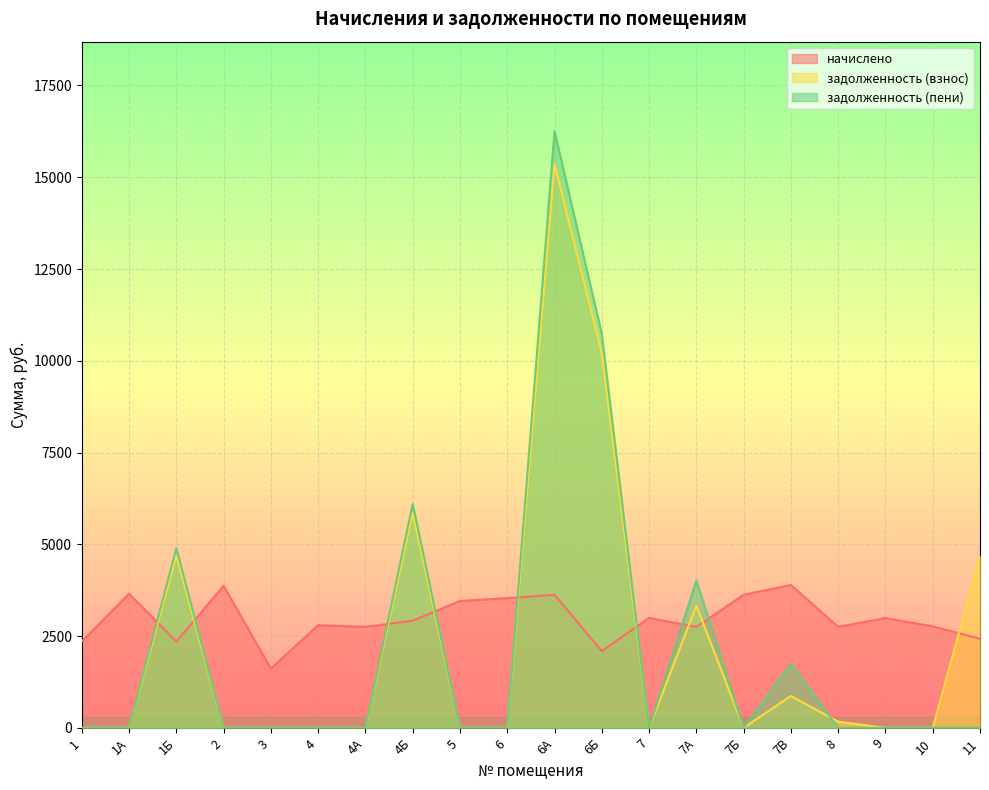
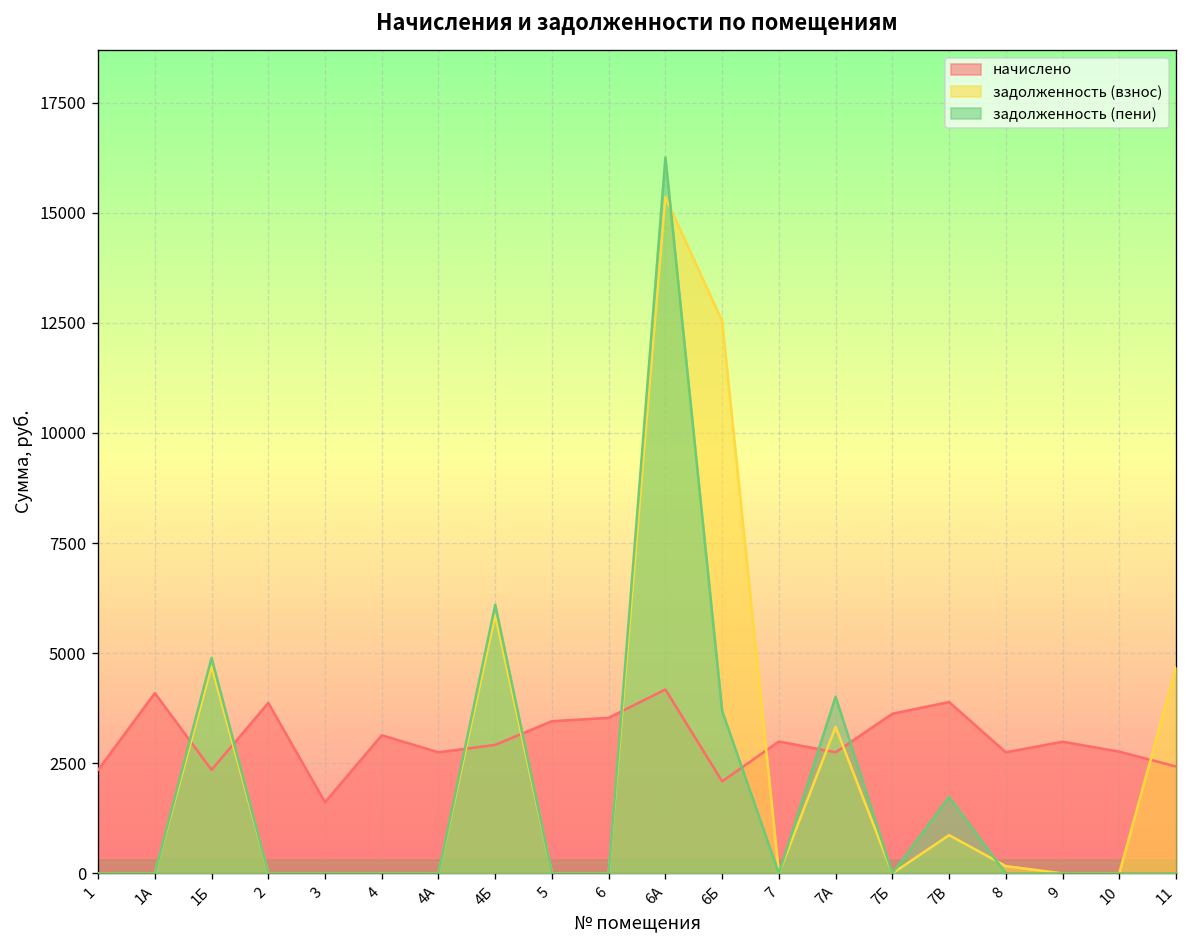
  {
    "начислено": {
      "1": 2400,
-     "1А": 3700,
+     "1А": 4100,
      "1Б": 2400,
      "2": 3900,
      "3": 1600,
-     "4": 2800,
+     "4": 3100,
      "4А": 2700,
      "4Б": 2900,
      "5": 3500,
      "6": 3500,
-     "6А": 3600,
+     "6А": 4200,
      "6Б": 2100,
      "7": 3000,
      "7А": 2700,
      "7Б": 3600,
      "7В": 3900,
      "8": 2700,
      "9": 3000,
      "10": 2800,
      "11": 2400
    },
    "задолженность (взнос)": {
      "1Б": 4700,
      "4Б": 5900,
      "6А": 15300,
-     "6Б": 10200,
+     "6Б": 12500,
      "7А": 3300,
      "7В": 900,
      "8": 200,
      "11": 4700
    },
    "задолженность (пени)": {
      "1Б": 4900,
      "4Б": 6100,
      "6А": 16300,
-     "6Б": 10700,
+     "6Б": 3700,
      "7А": 4000,
      "7В": 1700,
      "8": 0,
      "11": 0
    }
  }
